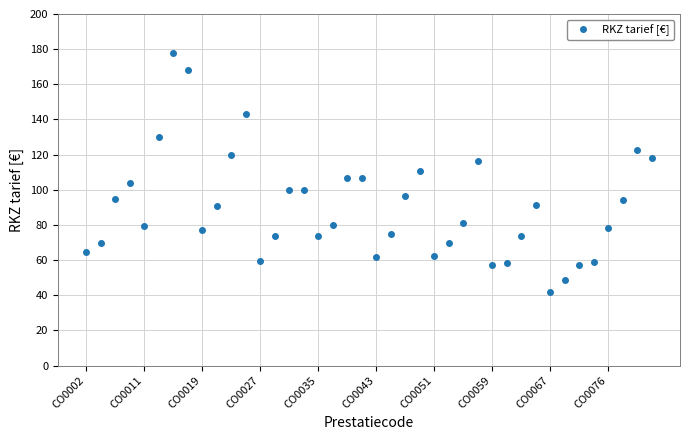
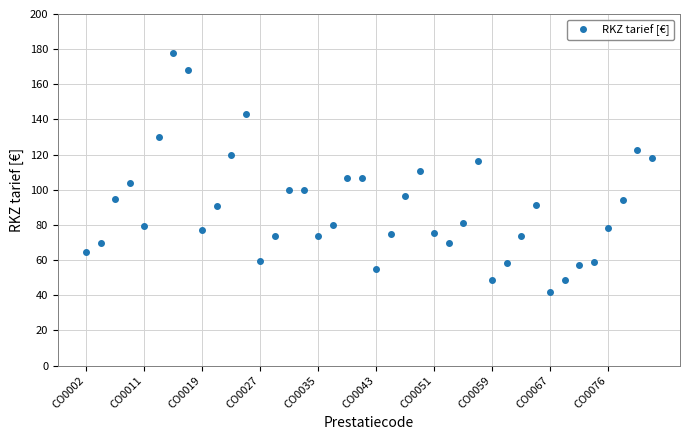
  {
    "CO0002": 65,
    "CO0011": 79,
    "CO0019": 77,
    "CO0027": 59,
    "CO0035": 74,
-   "CO0043": 62,
-   "CO0051": 62,
-   "CO0059": 57,
+   "CO0043": 55,
+   "CO0051": 76,
+   "CO0059": 49,
    "CO0067": 42,
    "CO0076": 78
  }
